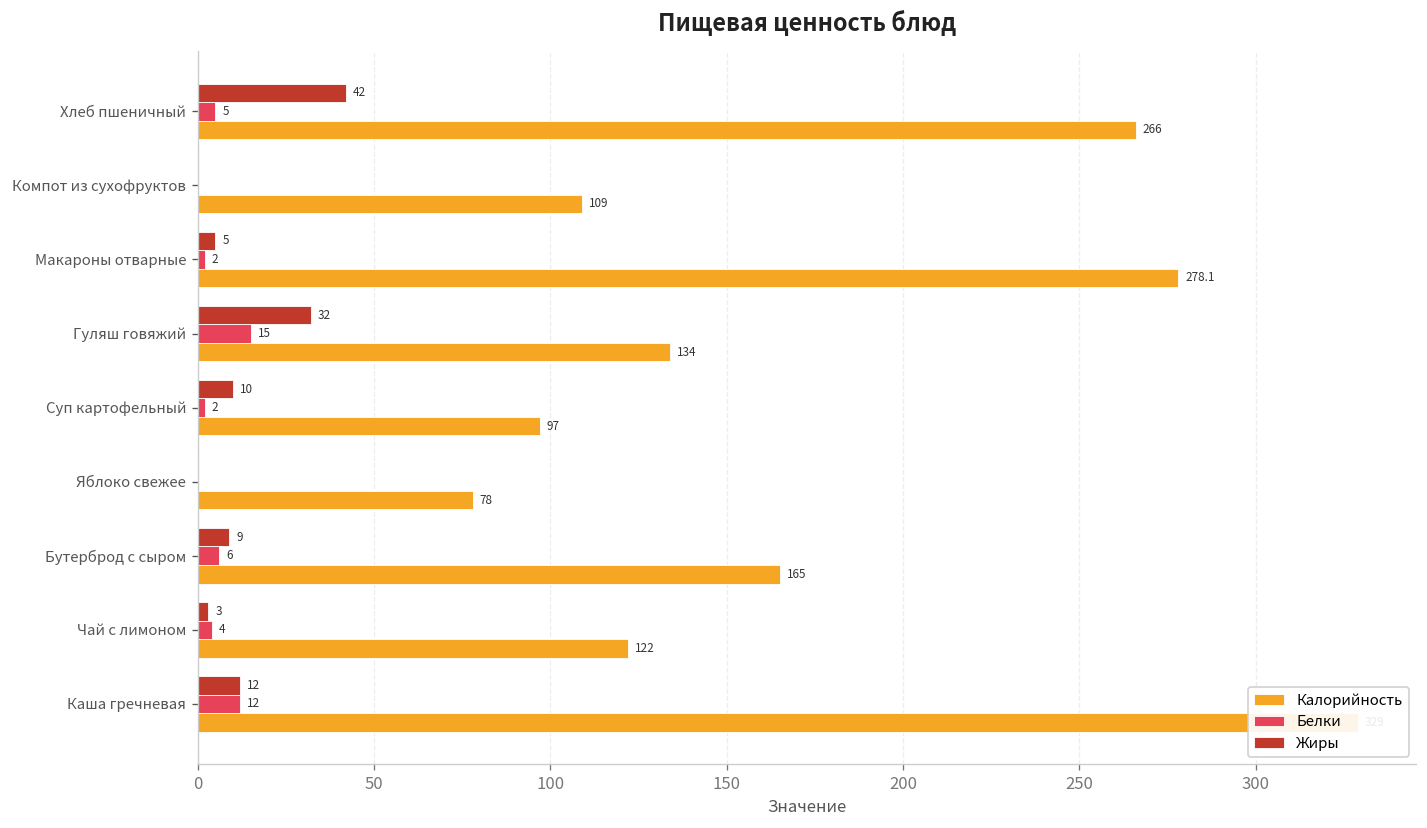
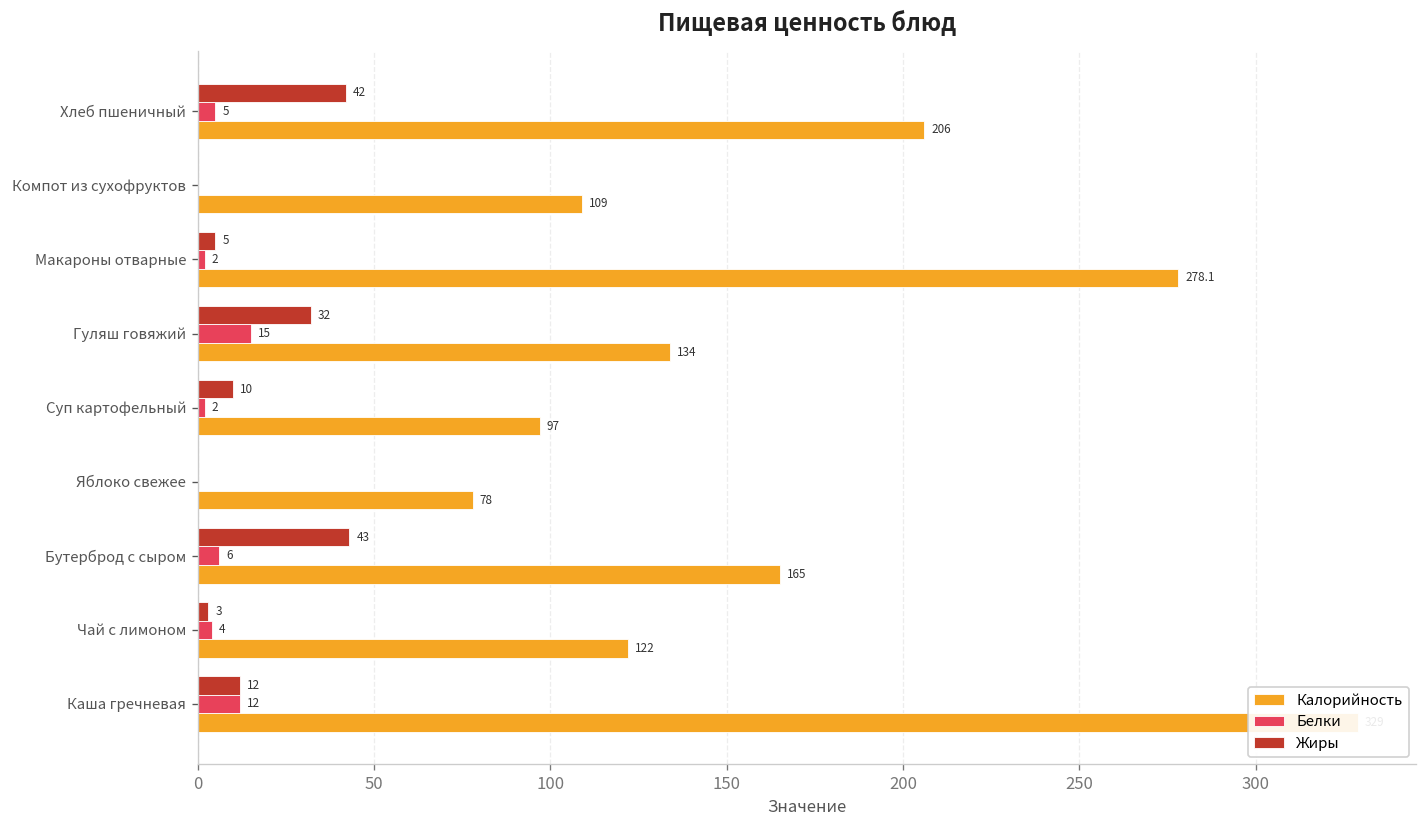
  {
    "Калорийность": {
-     "Хлеб пшеничный": 266,
+     "Хлеб пшеничный": 206,
      "Компот из сухофруктов": 109,
      "Макароны отварные": 278.1,
      "Гуляш говяжий": 134,
      "Суп картофельный": 97,
      "Яблоко свежее": 78,
      "Бутерброд с сыром": 165,
      "Чай с лимоном": 122
    },
    "Белки": {
      "Хлеб пшеничный": 5,
      "Макароны отварные": 2,
      "Гуляш говяжий": 15,
      "Суп картофельный": 2,
      "Бутерброд с сыром": 6,
      "Чай с лимоном": 4,
      "Каша гречневая": 12
    },
    "Жиры": {
      "Хлеб пшеничный": 42,
      "Макароны отварные": 5,
      "Гуляш говяжий": 32,
      "Суп картофельный": 10,
-     "Бутерброд с сыром": 9,
+     "Бутерброд с сыром": 43,
      "Чай с лимоном": 3,
      "Каша гречневая": 12
    }
  }
